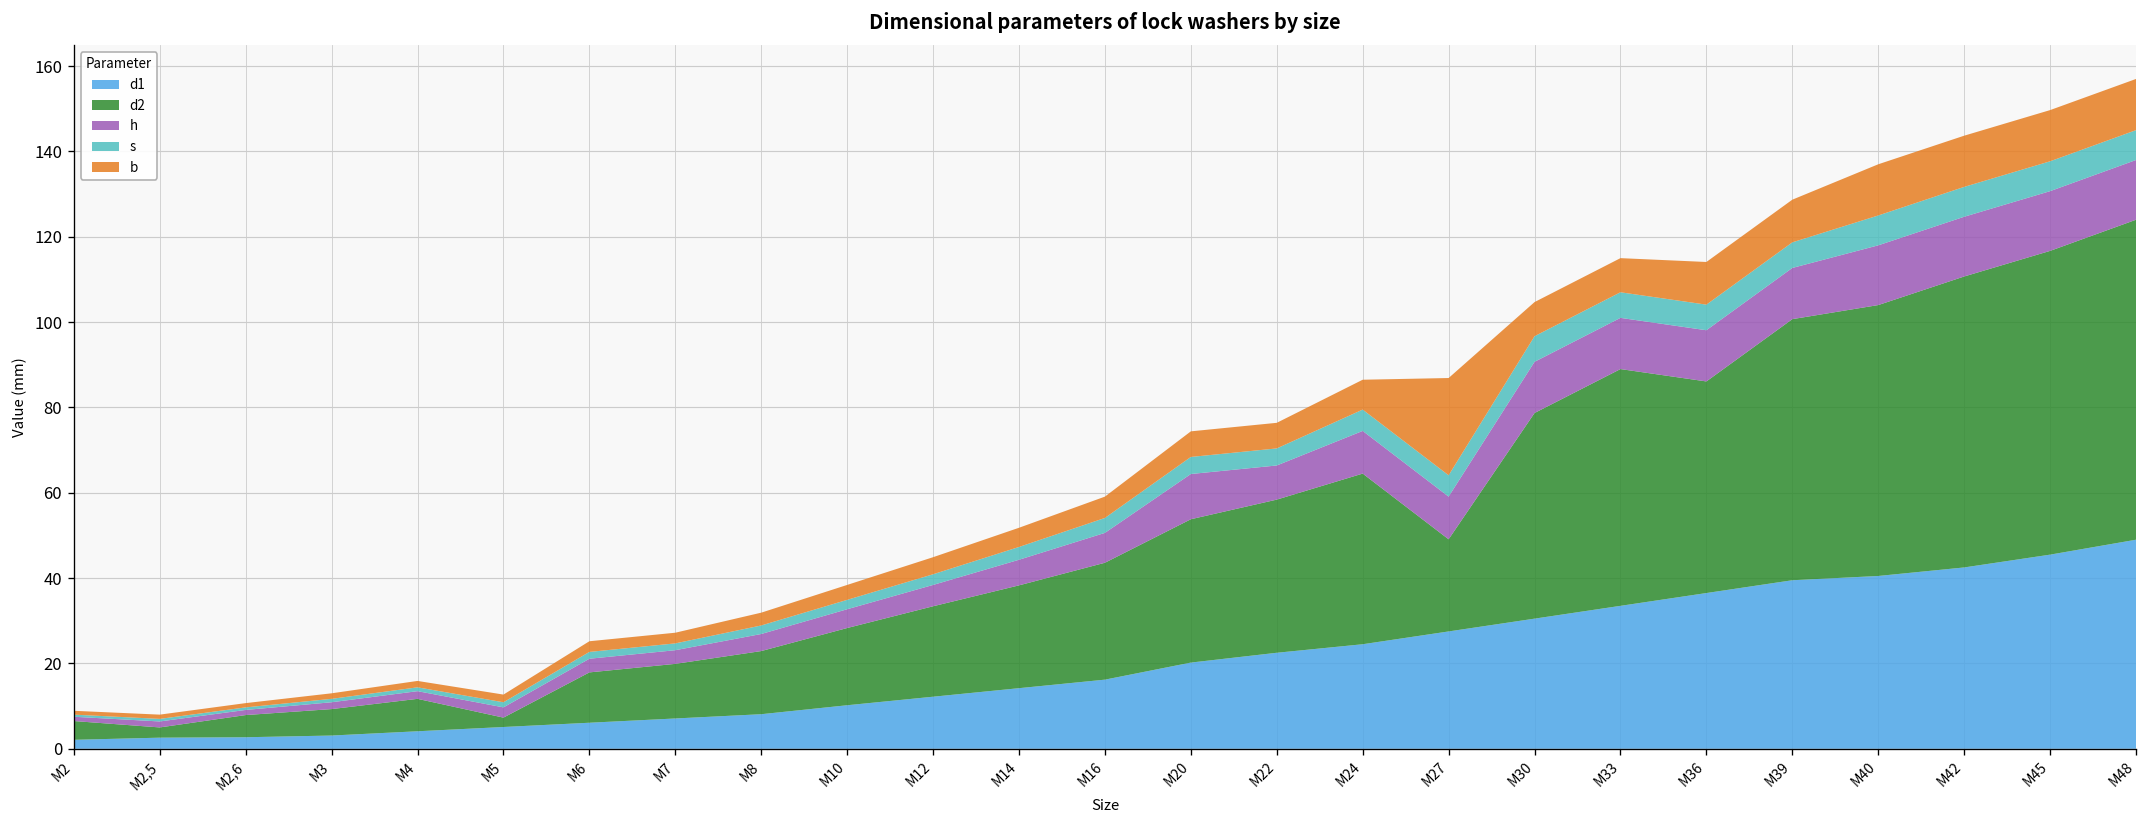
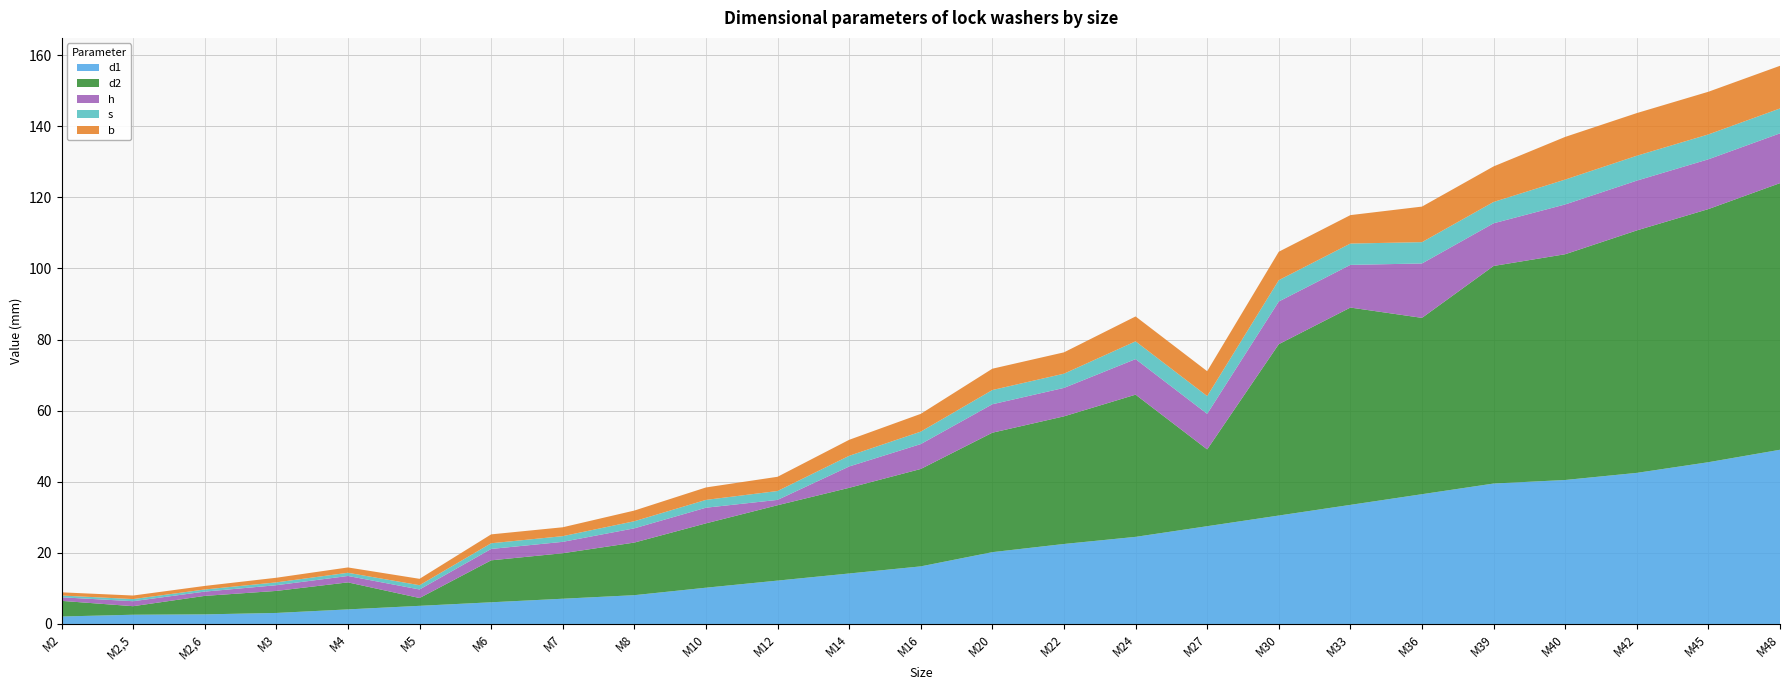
  {
    "d2": {
      "M2": 4,
      "M2,5": 2,
      "M2,6": 5,
      "M3": 6,
      "M4": 8,
      "M5": 2,
      "M6": 12,
      "M7": 13,
      "M8": 15,
      "M10": 18,
      "M12": 21,
      "M14": 24,
      "M16": 27,
      "M20": 34,
      "M22": 36,
      "M24": 40,
      "M27": 22,
      "M30": 48,
      "M33": 56,
      "M36": 50,
      "M39": 61,
      "M40": 64,
      "M42": 68,
      "M45": 71,
      "M48": 75
    },
    "h": {
      "M3": 2,
      "M4": 2,
      "M5": 2,
      "M6": 3,
      "M7": 3,
      "M8": 4,
      "M10": 4,
-     "M12": 5,
+     "M12": 2,
      "M14": 6,
      "M16": 7,
-     "M20": 11,
+     "M20": 8,
      "M22": 8,
      "M24": 10,
      "M27": 10,
      "M30": 12,
      "M33": 12,
-     "M36": 12,
+     "M36": 15,
      "M39": 12,
      "M40": 14,
      "M42": 14,
      "M45": 14,
      "M48": 14
    },
    "b": {
      "M2": 1,
      "M2,5": 1,
      "M2,6": 1,
      "M3": 1,
      "M4": 2,
      "M5": 2,
      "M6": 3,
      "M7": 3,
      "M8": 3,
      "M10": 4,
      "M12": 4,
      "M14": 5,
      "M16": 5,
      "M20": 6,
      "M22": 6,
      "M24": 7,
-     "M27": 23,
+     "M27": 7,
      "M30": 8,
      "M33": 8,
      "M36": 10,
      "M39": 10,
      "M40": 12,
      "M42": 12,
      "M45": 12,
      "M48": 12
    }
  }
